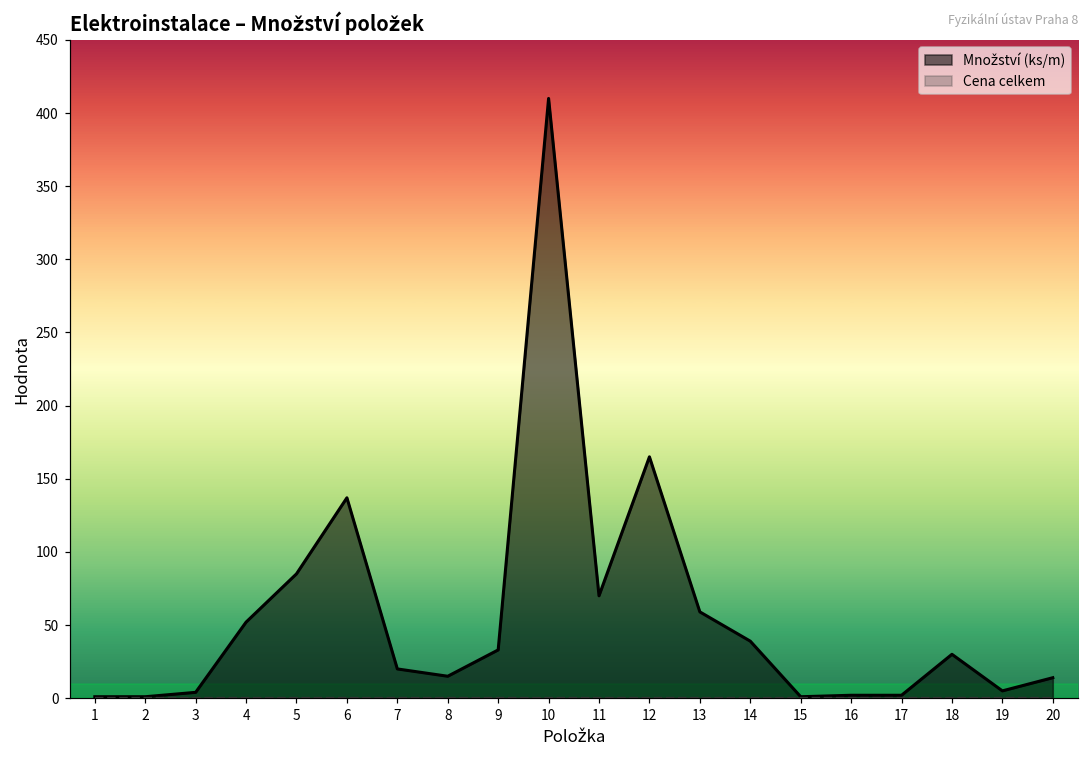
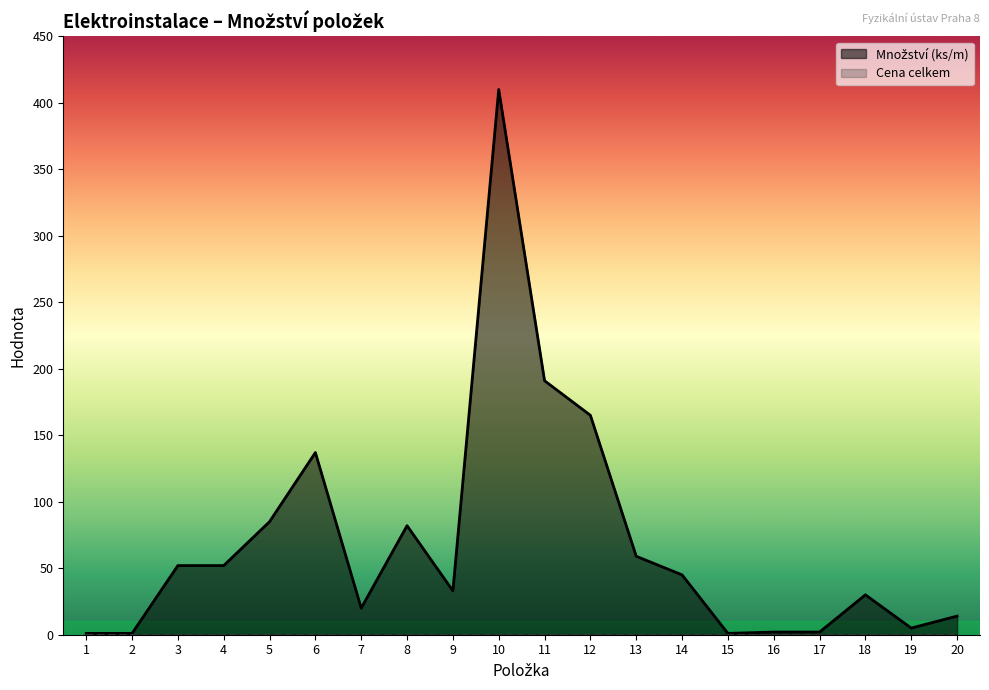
  {
    "Množství (ks/m)": {
-     "3": 4,
+     "3": 52,
      "4": 52,
      "5": 85,
      "6": 137,
      "7": 20,
-     "8": 15,
+     "8": 82,
      "9": 33,
      "10": 410,
-     "11": 70,
+     "11": 191,
      "12": 165,
      "13": 59,
-     "14": 39,
+     "14": 45,
      "16": 2,
      "17": 2,
      "18": 30,
      "19": 5,
      "20": 14
    },
    "Cena celkem": {
      "3": 0,
      "4": 0,
      "5": 0,
      "6": 0,
      "7": 0,
      "8": 0,
      "9": 0,
      "10": 0,
      "11": 0,
      "12": 0,
      "13": 0,
      "14": 0,
      "16": 0,
      "17": 0,
      "18": 0,
      "19": 0,
      "20": 0
    }
  }
